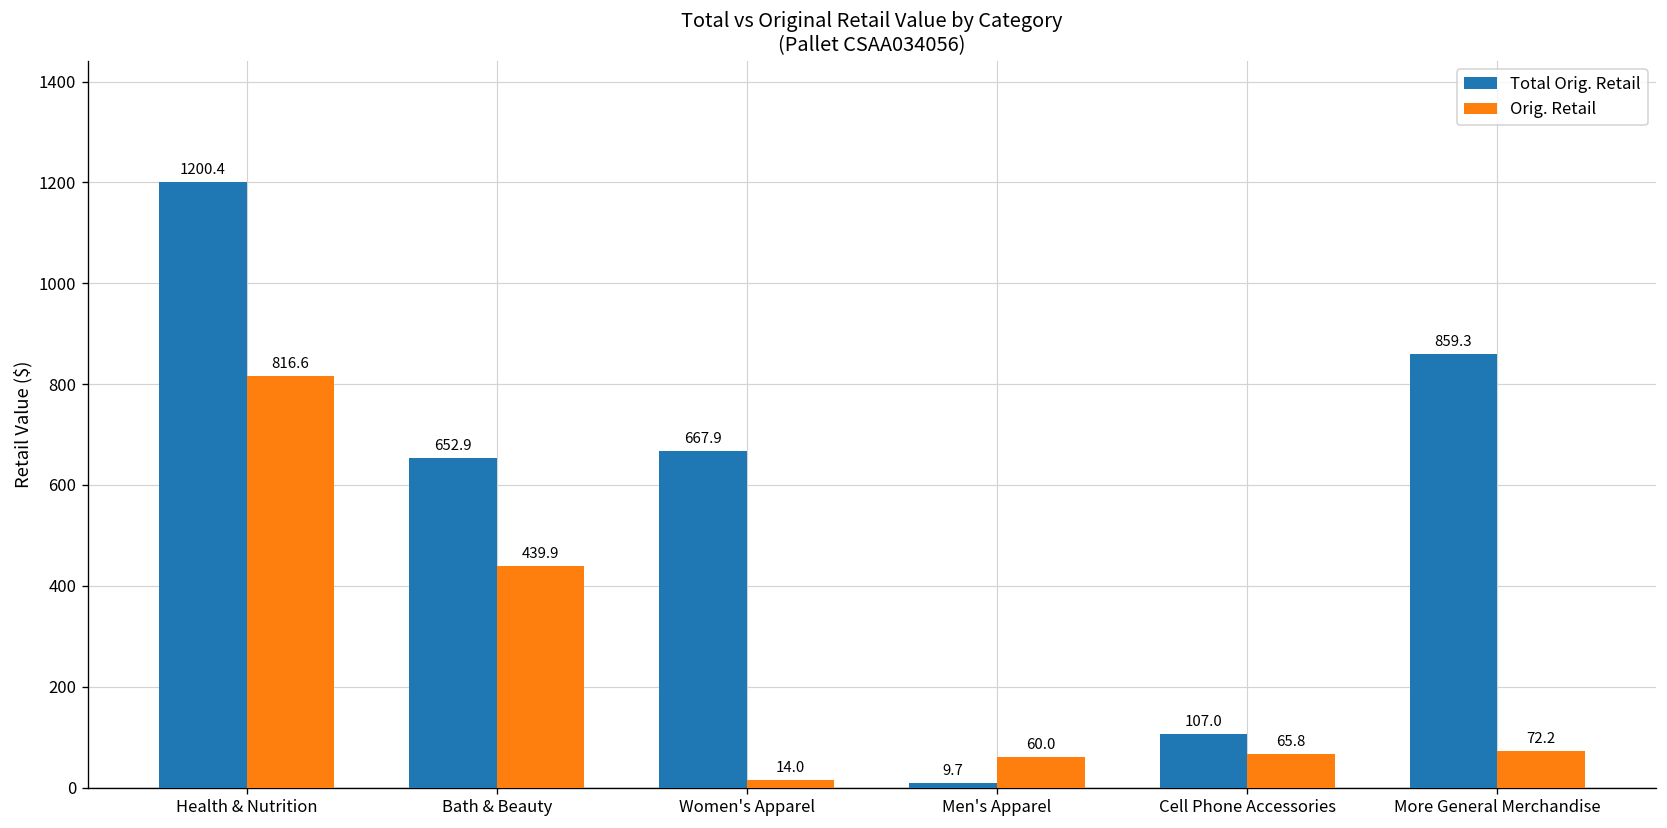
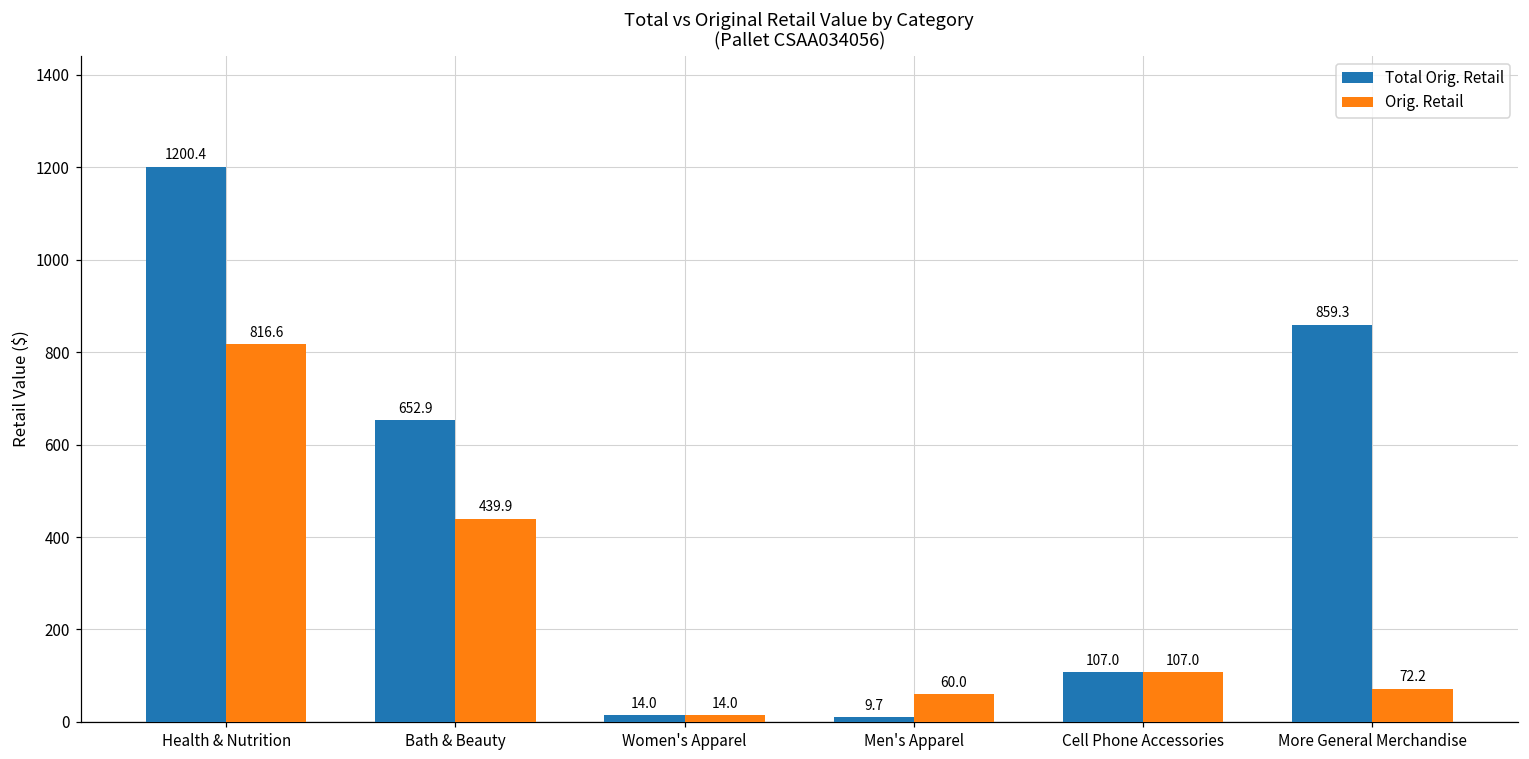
  {
    "Total Orig. Retail": {
      "Health & Nutrition": 1200.4,
      "Bath & Beauty": 652.9,
-     "Women's Apparel": 667.9,
+     "Women's Apparel": 14.0,
      "Men's Apparel": 9.7,
      "Cell Phone Accessories": 107.0,
      "More General Merchandise": 859.3
    },
    "Orig. Retail": {
      "Health & Nutrition": 816.6,
      "Bath & Beauty": 439.9,
      "Women's Apparel": 14.0,
      "Men's Apparel": 60.0,
-     "Cell Phone Accessories": 65.8,
+     "Cell Phone Accessories": 107.0,
      "More General Merchandise": 72.2
    }
  }
